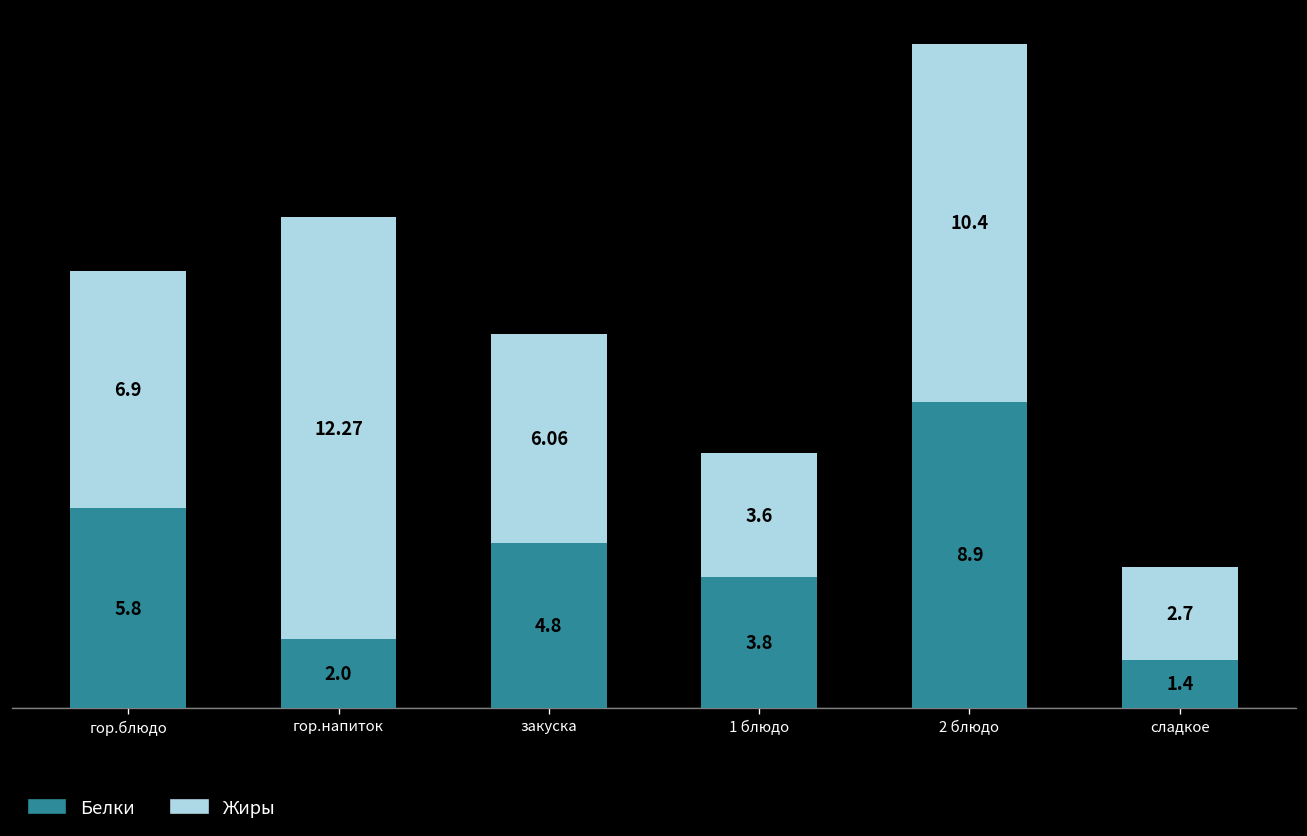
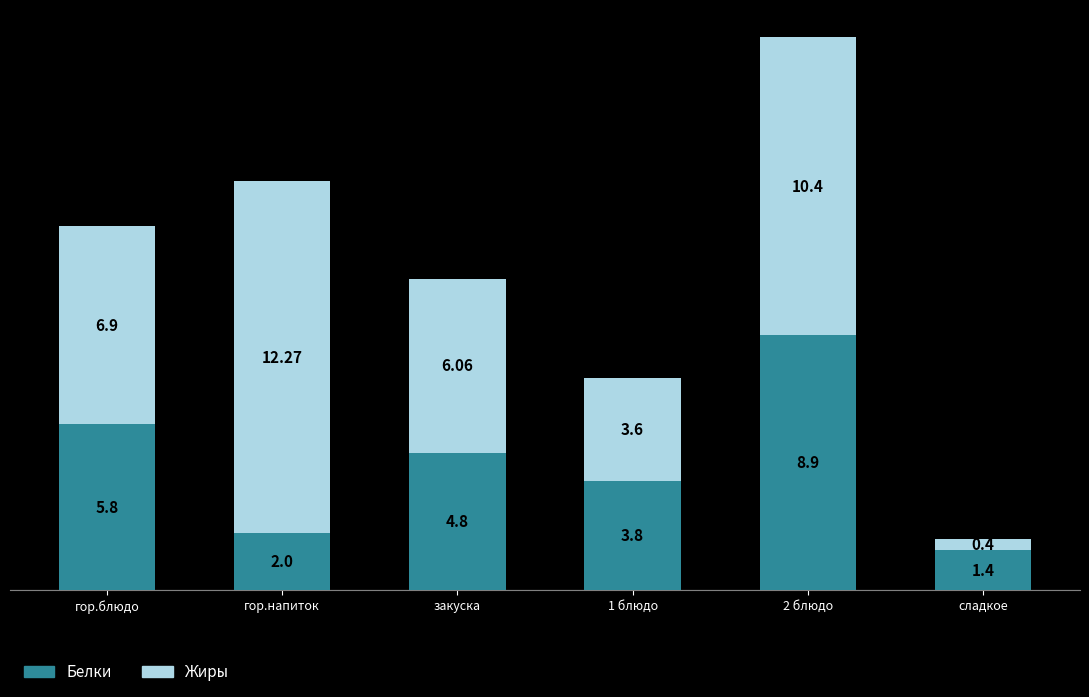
  {
    "Белки": {
      "гор.блюдо": 5.8,
      "гор.напиток": 2.0,
      "закуска": 4.8,
      "1 блюдо": 3.8,
      "2 блюдо": 8.9,
      "сладкое": 1.4
    },
    "Жиры": {
      "гор.блюдо": 6.9,
      "гор.напиток": 12.27,
      "закуска": 6.06,
      "1 блюдо": 3.6,
      "2 блюдо": 10.4,
-     "сладкое": 2.7
+     "сладкое": 0.4
    }
  }
